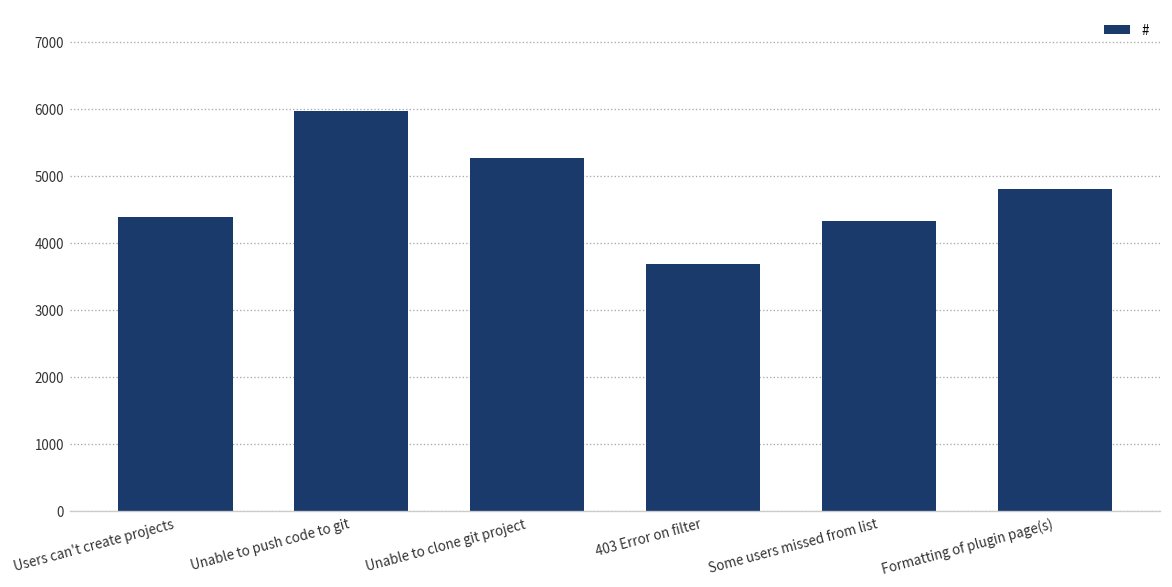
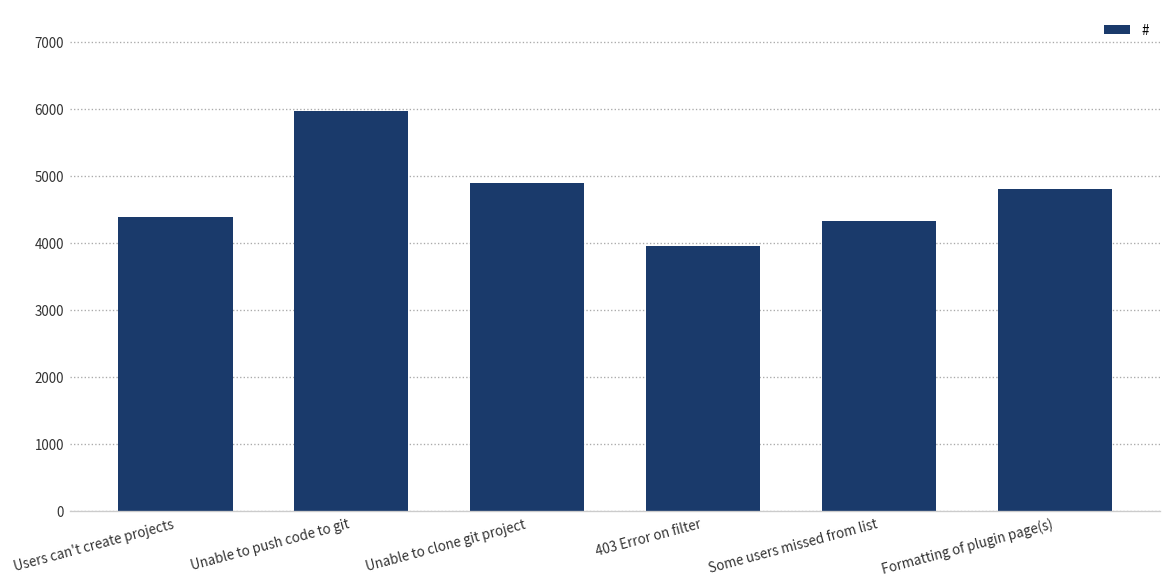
  {
    "Users can't create projects": 4400,
    "Unable to push code to git": 6000,
-   "Unable to clone git project": 5300,
-   "403 Error on filter": 3700,
+   "Unable to clone git project": 4900,
+   "403 Error on filter": 4000,
    "Some users missed from list": 4300,
    "Formatting of plugin page(s)": 4800
  }
